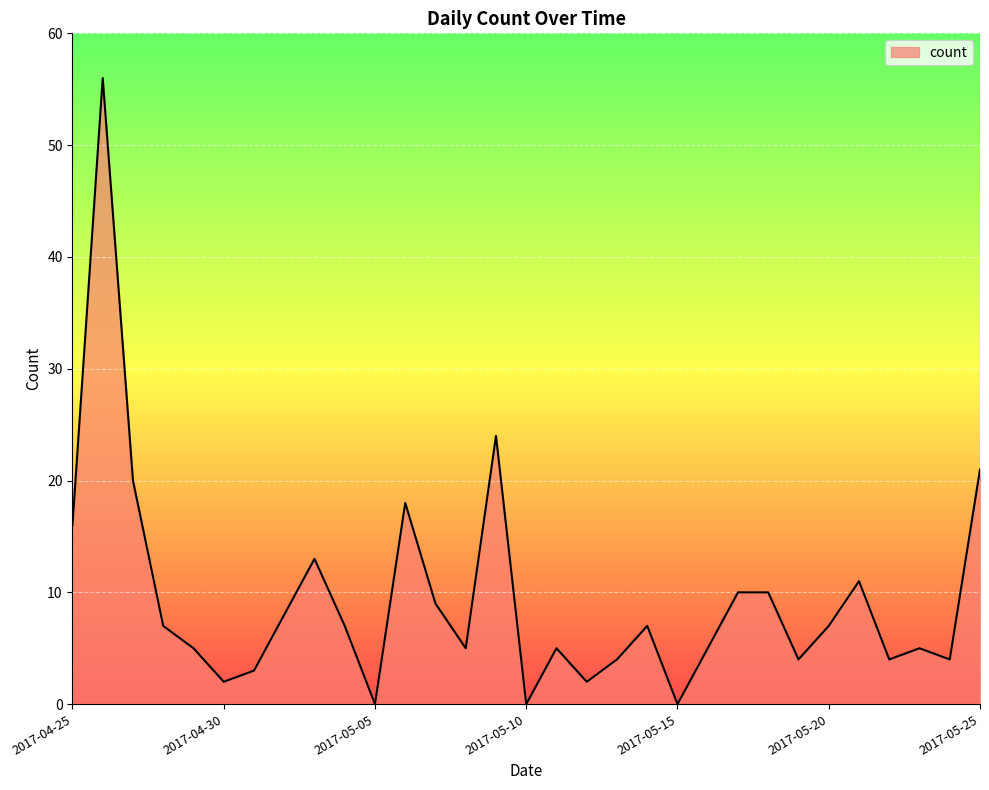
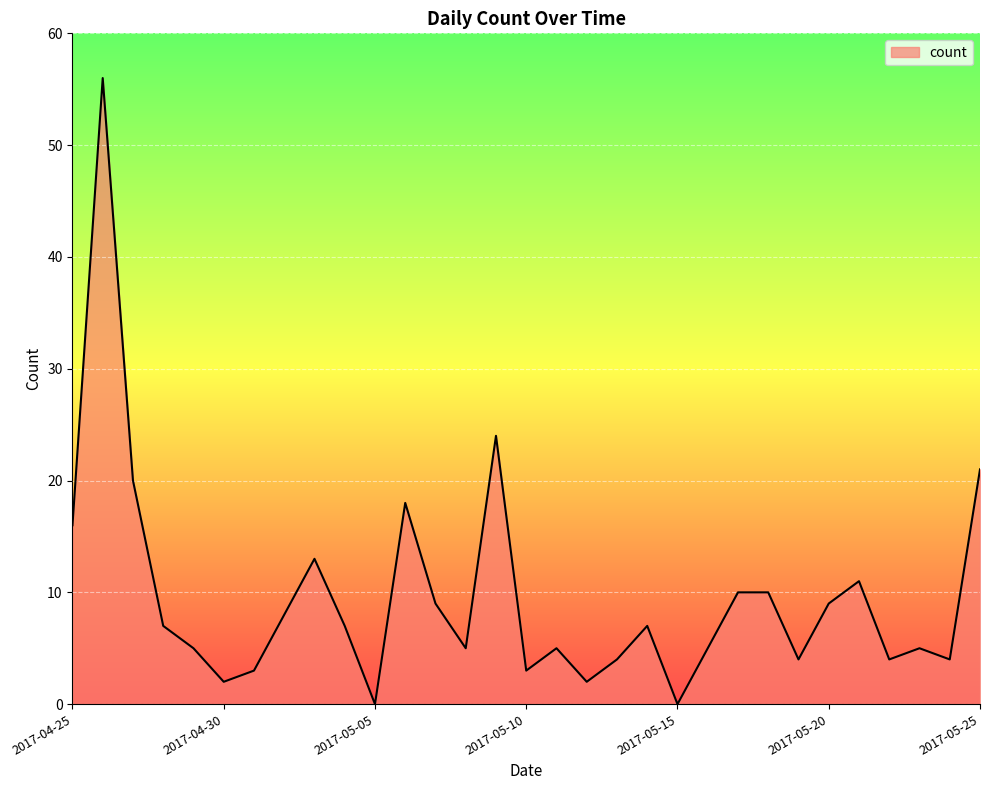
  {
    "2017-04-25": 16,
    "2017-04-30": 2,
    "2017-05-05": 0,
-   "2017-05-10": 0,
+   "2017-05-10": 3,
    "2017-05-15": 0,
-   "2017-05-20": 7,
+   "2017-05-20": 9,
    "2017-05-25": 21
  }
